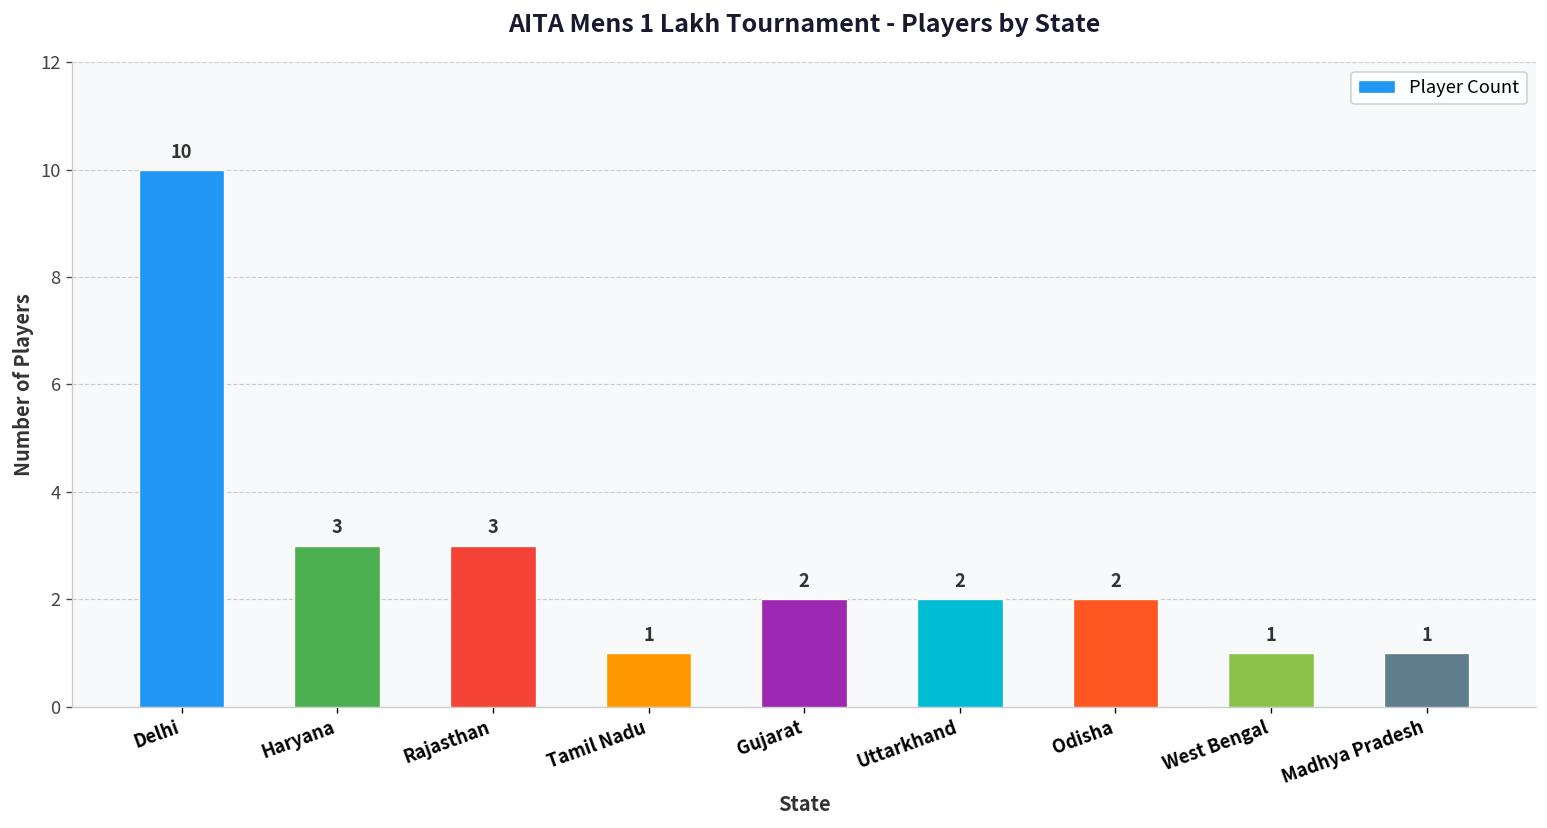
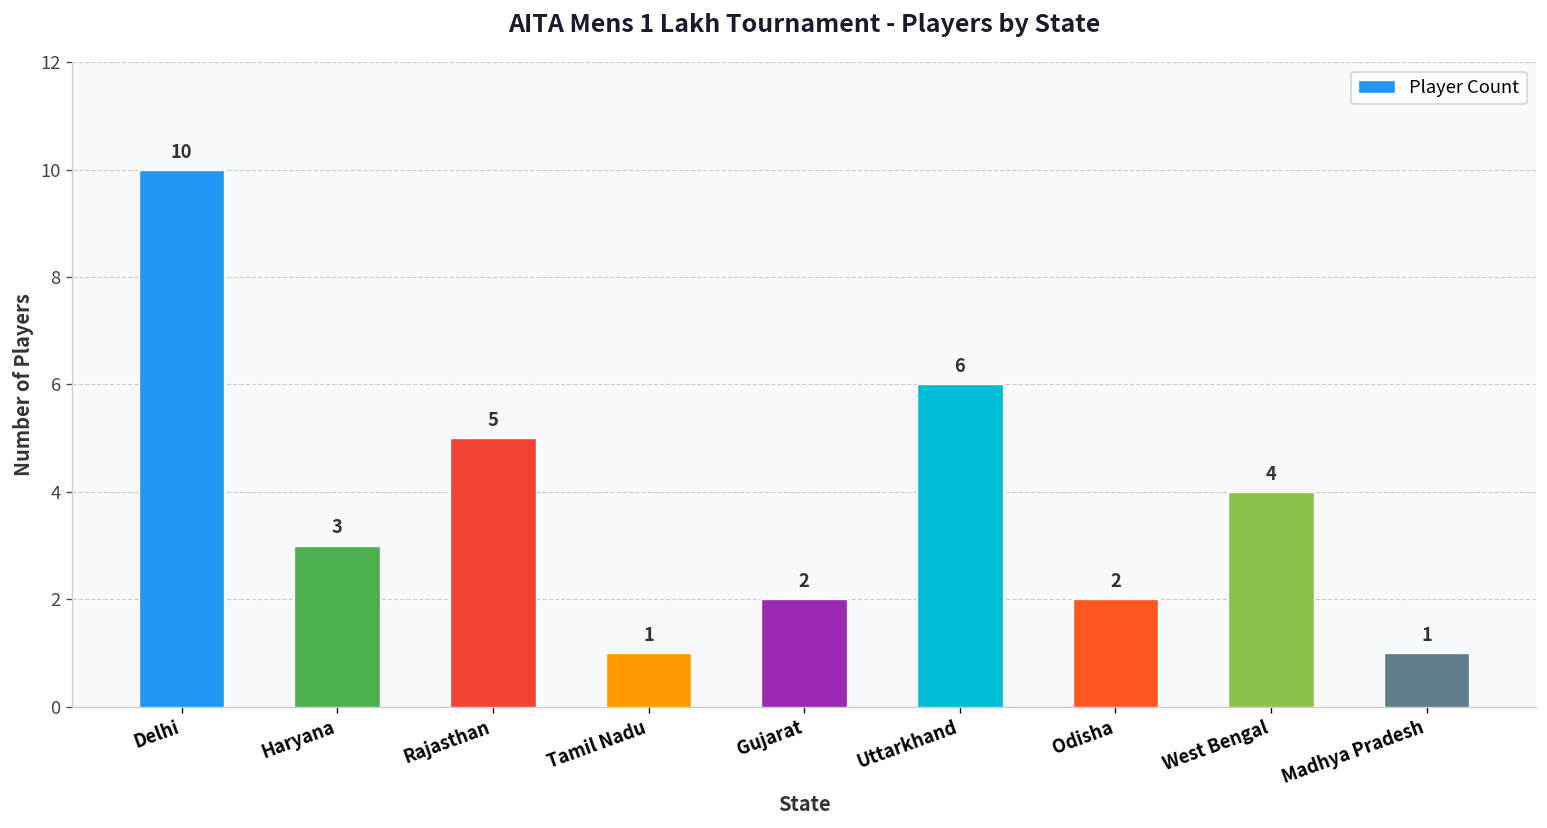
  {
    "Delhi": 10,
    "Haryana": 3,
-   "Rajasthan": 3,
+   "Rajasthan": 5,
    "Tamil Nadu": 1,
    "Gujarat": 2,
-   "Uttarkhand": 2,
+   "Uttarkhand": 6,
    "Odisha": 2,
-   "West Bengal": 1,
+   "West Bengal": 4,
    "Madhya Pradesh": 1
  }
